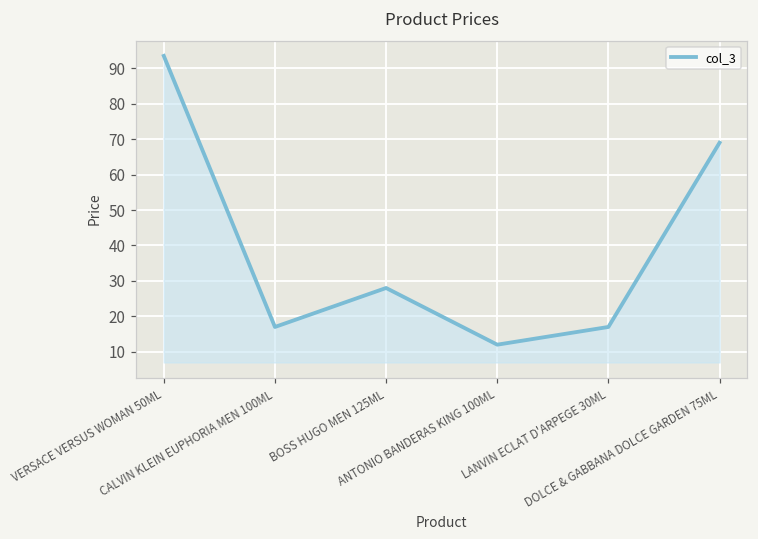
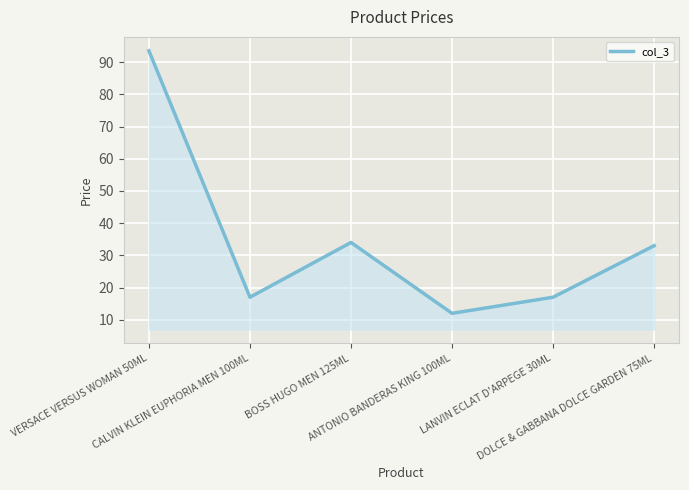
  {
    "VERSACE VERSUS WOMAN 50ML": 94,
    "CALVIN KLEIN EUPHORIA MEN 100ML": 17,
-   "BOSS HUGO MEN 125ML": 28,
+   "BOSS HUGO MEN 125ML": 34,
    "ANTONIO BANDERAS KING 100ML": 12,
    "LANVIN ECLAT D'ARPEGE 30ML": 17,
-   "DOLCE & GABBANA DOLCE GARDEN 75ML": 69
+   "DOLCE & GABBANA DOLCE GARDEN 75ML": 33
  }
